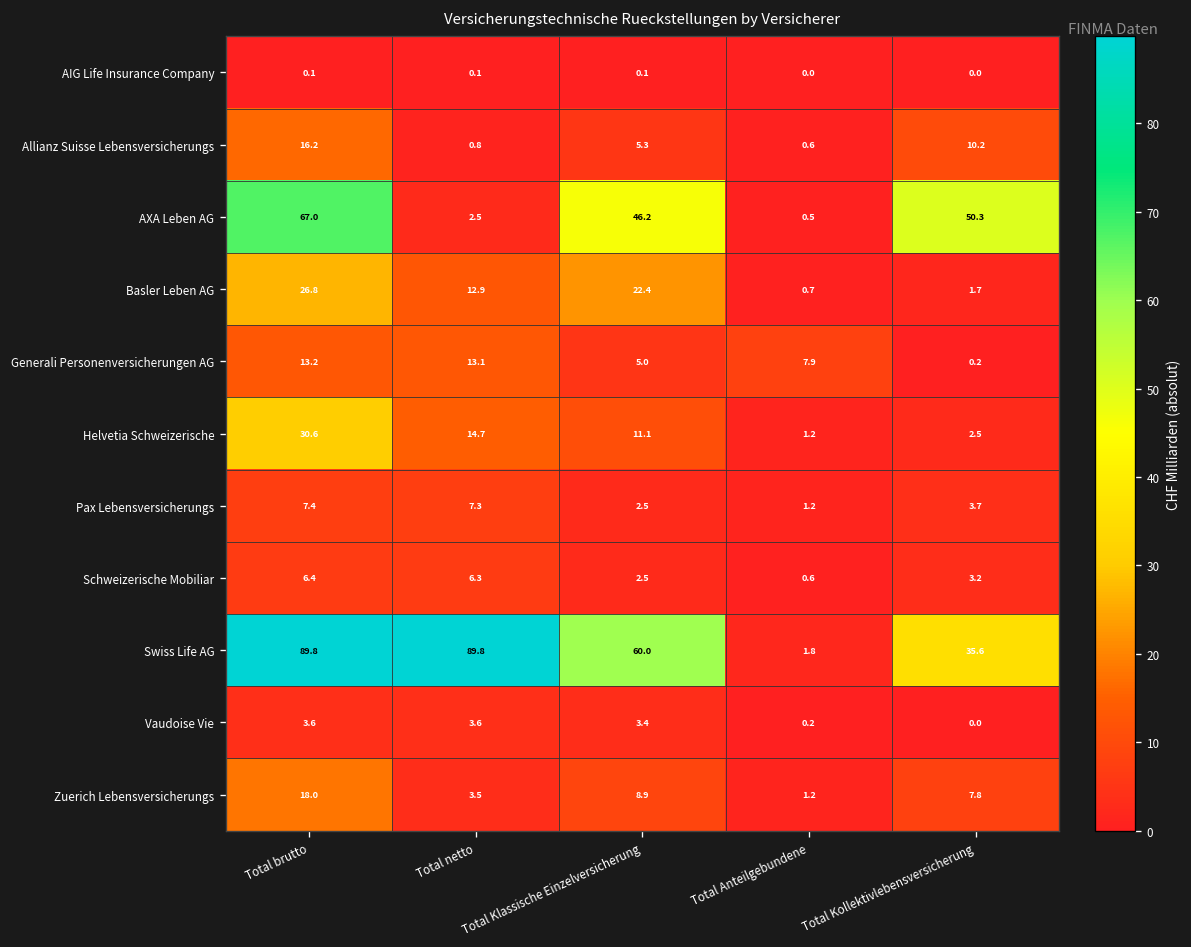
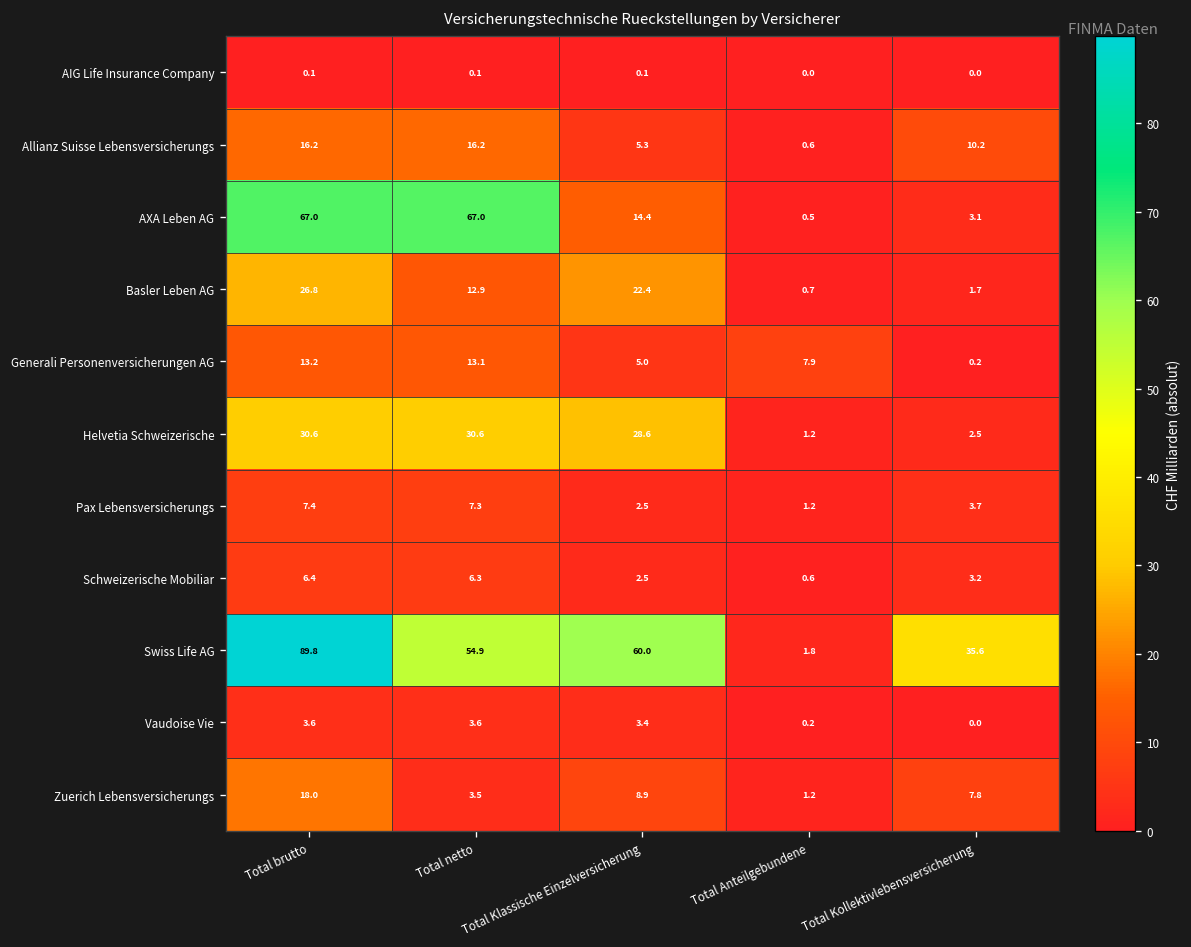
  {
    "AIG Life Insurance Company": {
      "Total brutto": 0.1,
      "Total netto": 0.1,
      "Total Klassische Einzelversicherung": 0.1,
      "Total Anteilgebundene": 0.0,
      "Total Kollektivlebensversicherung": 0.0
    },
    "Allianz Suisse Lebensversicherungs": {
      "Total brutto": 16.2,
-     "Total netto": 0.8,
+     "Total netto": 16.2,
      "Total Klassische Einzelversicherung": 5.3,
      "Total Anteilgebundene": 0.6,
      "Total Kollektivlebensversicherung": 10.2
    },
    "AXA Leben AG": {
      "Total brutto": 67.0,
-     "Total netto": 2.5,
-     "Total Klassische Einzelversicherung": 46.2,
+     "Total netto": 67.0,
+     "Total Klassische Einzelversicherung": 14.4,
      "Total Anteilgebundene": 0.5,
-     "Total Kollektivlebensversicherung": 50.3
+     "Total Kollektivlebensversicherung": 3.1
    },
    "Basler Leben AG": {
      "Total brutto": 26.8,
      "Total netto": 12.9,
      "Total Klassische Einzelversicherung": 22.4,
      "Total Anteilgebundene": 0.7,
      "Total Kollektivlebensversicherung": 1.7
    },
    "Generali Personenversicherungen AG": {
      "Total brutto": 13.2,
      "Total netto": 13.1,
      "Total Klassische Einzelversicherung": 5.0,
      "Total Anteilgebundene": 7.9,
      "Total Kollektivlebensversicherung": 0.2
    },
    "Helvetia Schweizerische": {
      "Total brutto": 30.6,
-     "Total netto": 14.7,
-     "Total Klassische Einzelversicherung": 11.1,
+     "Total netto": 30.6,
+     "Total Klassische Einzelversicherung": 28.6,
      "Total Anteilgebundene": 1.2,
      "Total Kollektivlebensversicherung": 2.5
    },
    "Pax Lebensversicherungs": {
      "Total brutto": 7.4,
      "Total netto": 7.3,
      "Total Klassische Einzelversicherung": 2.5,
      "Total Anteilgebundene": 1.2,
      "Total Kollektivlebensversicherung": 3.7
    },
    "Schweizerische Mobiliar": {
      "Total brutto": 6.4,
      "Total netto": 6.3,
      "Total Klassische Einzelversicherung": 2.5,
      "Total Anteilgebundene": 0.6,
      "Total Kollektivlebensversicherung": 3.2
    },
    "Swiss Life AG": {
      "Total brutto": 89.8,
-     "Total netto": 89.8,
+     "Total netto": 54.9,
      "Total Klassische Einzelversicherung": 60.0,
      "Total Anteilgebundene": 1.8,
      "Total Kollektivlebensversicherung": 35.6
    },
    "Vaudoise Vie": {
      "Total brutto": 3.6,
      "Total netto": 3.6,
      "Total Klassische Einzelversicherung": 3.4,
      "Total Anteilgebundene": 0.2,
      "Total Kollektivlebensversicherung": 0.0
    },
    "Zuerich Lebensversicherungs": {
      "Total brutto": 18.0,
      "Total netto": 3.5,
      "Total Klassische Einzelversicherung": 8.9,
      "Total Anteilgebundene": 1.2,
      "Total Kollektivlebensversicherung": 7.8
    }
  }
